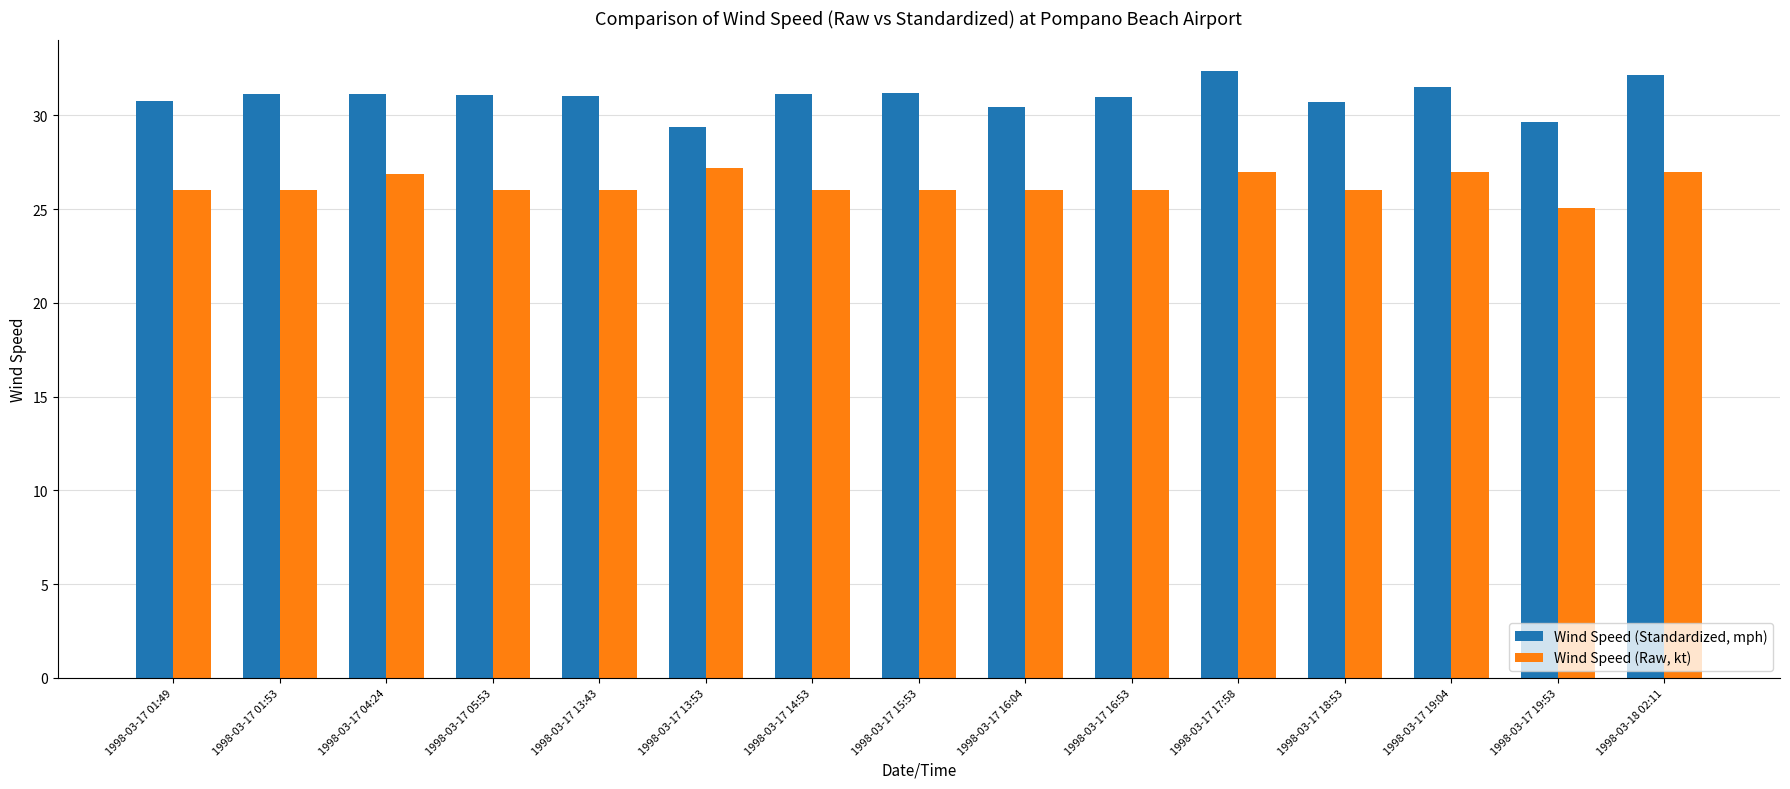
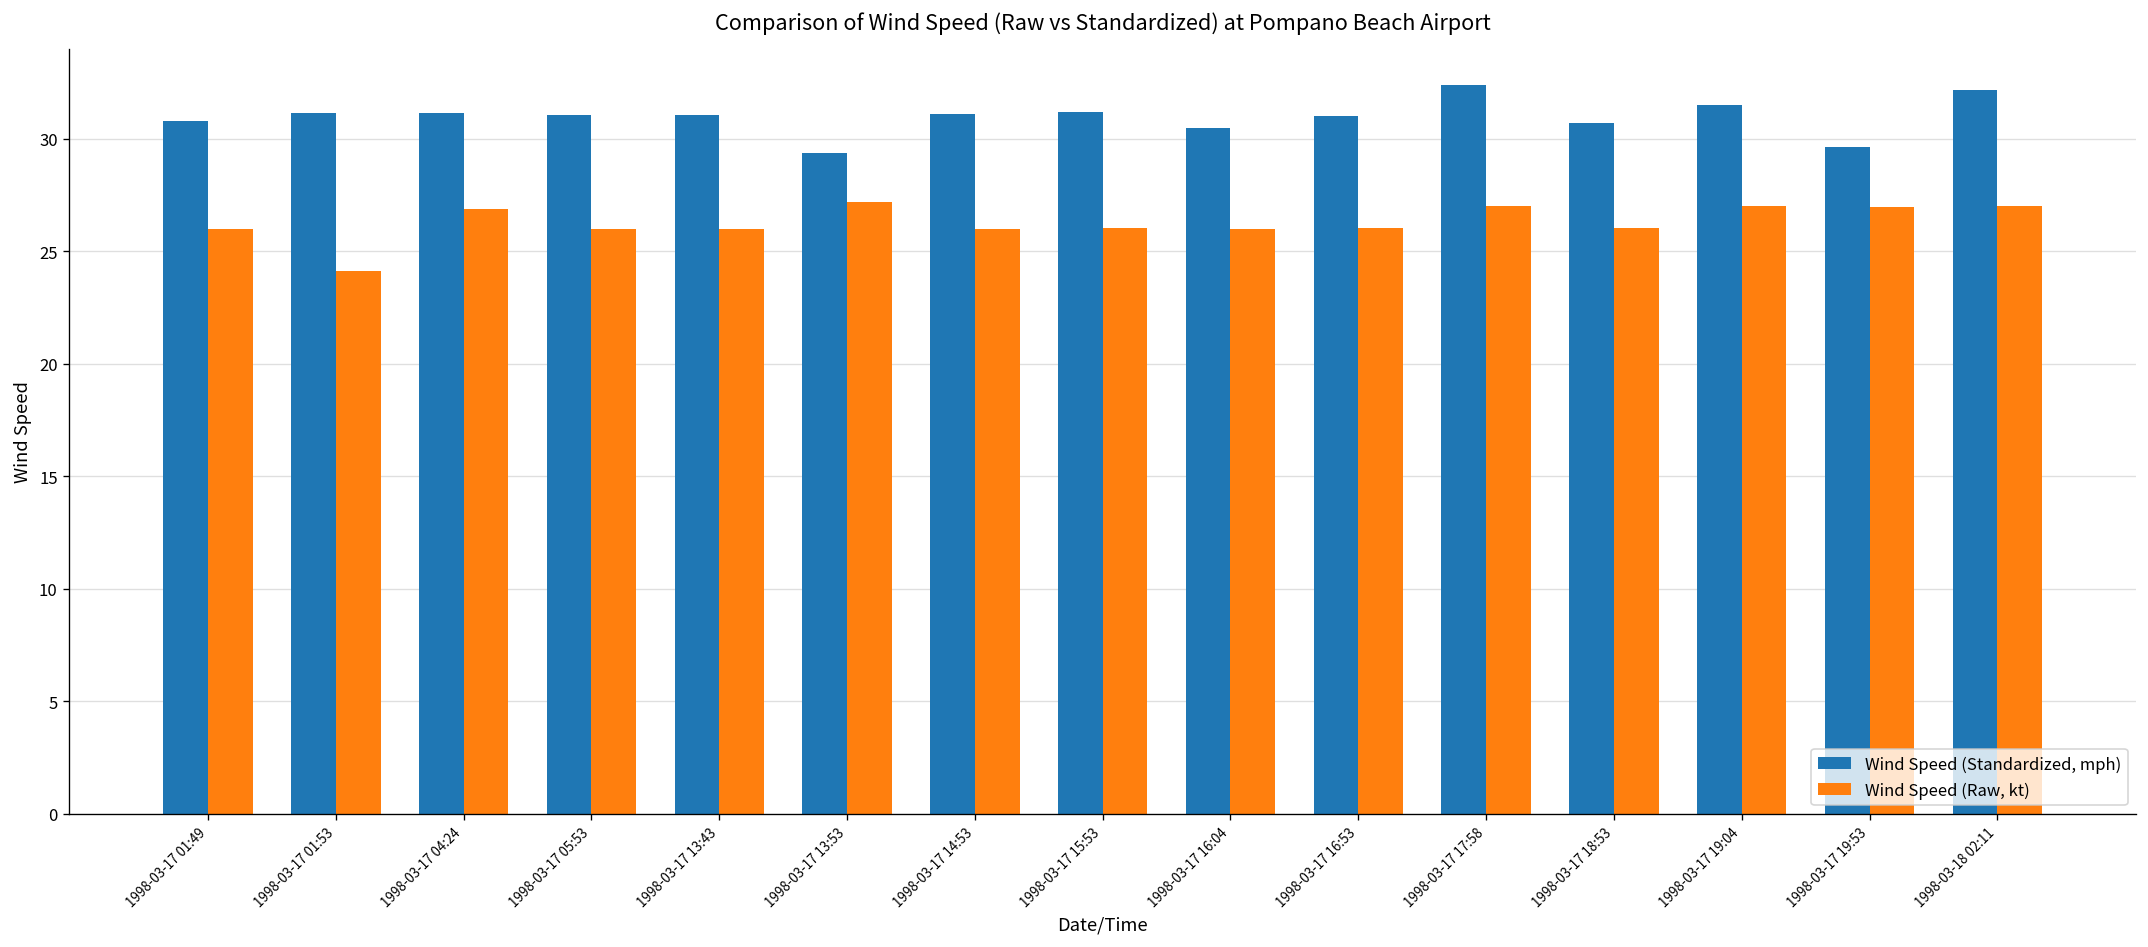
  {
    "Wind Speed (Standardized, mph)": {
      "1998-03-17 01:49": 30.8,
      "1998-03-17 01:53": 31.2,
      "1998-03-17 04:24": 31.1,
      "1998-03-17 05:53": 31.1,
      "1998-03-17 13:43": 31.0,
      "1998-03-17 13:53": 29.4,
      "1998-03-17 14:53": 31.1,
      "1998-03-17 15:53": 31.2,
      "1998-03-17 16:04": 30.5,
      "1998-03-17 16:53": 31.0,
      "1998-03-17 17:58": 32.4,
      "1998-03-17 18:53": 30.7,
      "1998-03-17 19:04": 31.5,
      "1998-03-17 19:53": 29.7,
      "1998-03-18 02:11": 32.2
    },
    "Wind Speed (Raw, kt)": {
      "1998-03-17 01:49": 26.0,
-     "1998-03-17 01:53": 26.0,
+     "1998-03-17 01:53": 24.1,
      "1998-03-17 04:24": 26.9,
      "1998-03-17 05:53": 26.0,
      "1998-03-17 13:43": 26.0,
      "1998-03-17 13:53": 27.2,
      "1998-03-17 14:53": 26.0,
      "1998-03-17 15:53": 26.0,
      "1998-03-17 16:04": 26.0,
      "1998-03-17 16:53": 26.0,
      "1998-03-17 17:58": 27.0,
      "1998-03-17 18:53": 26.0,
      "1998-03-17 19:04": 27.0,
-     "1998-03-17 19:53": 25.1,
+     "1998-03-17 19:53": 27.0,
      "1998-03-18 02:11": 27.0
    }
  }
